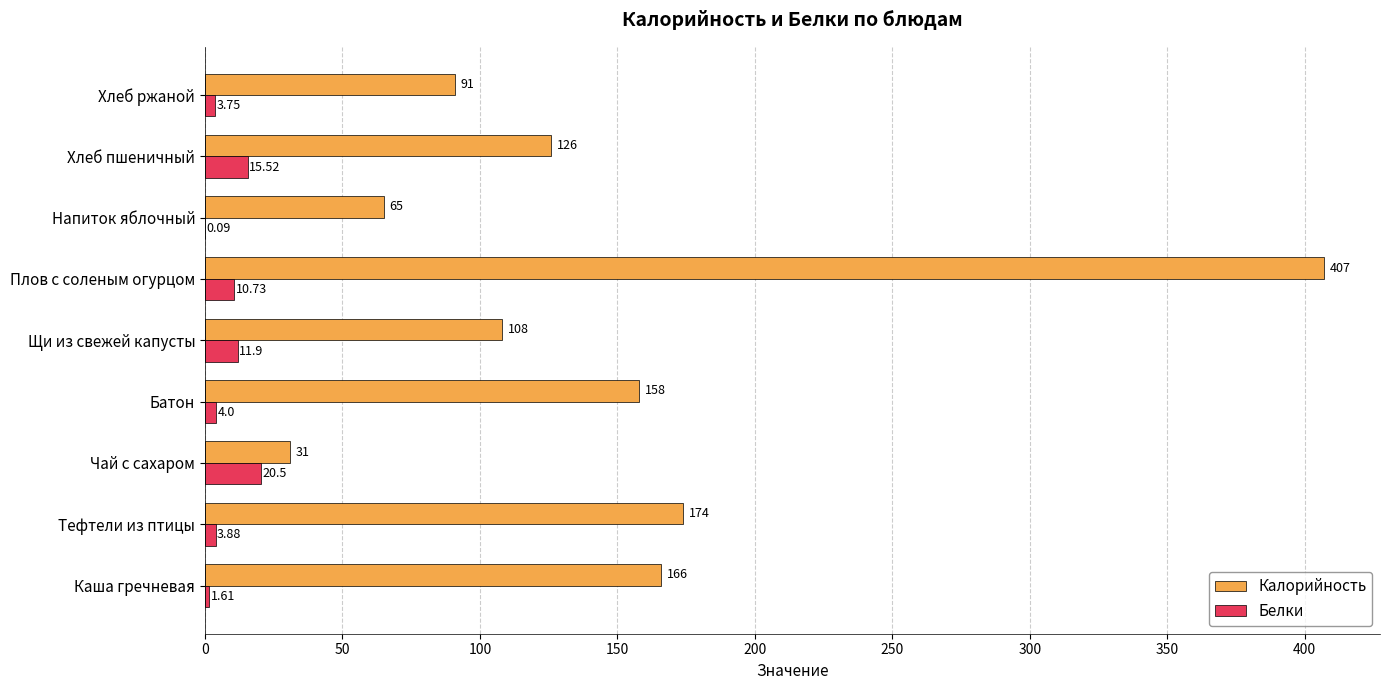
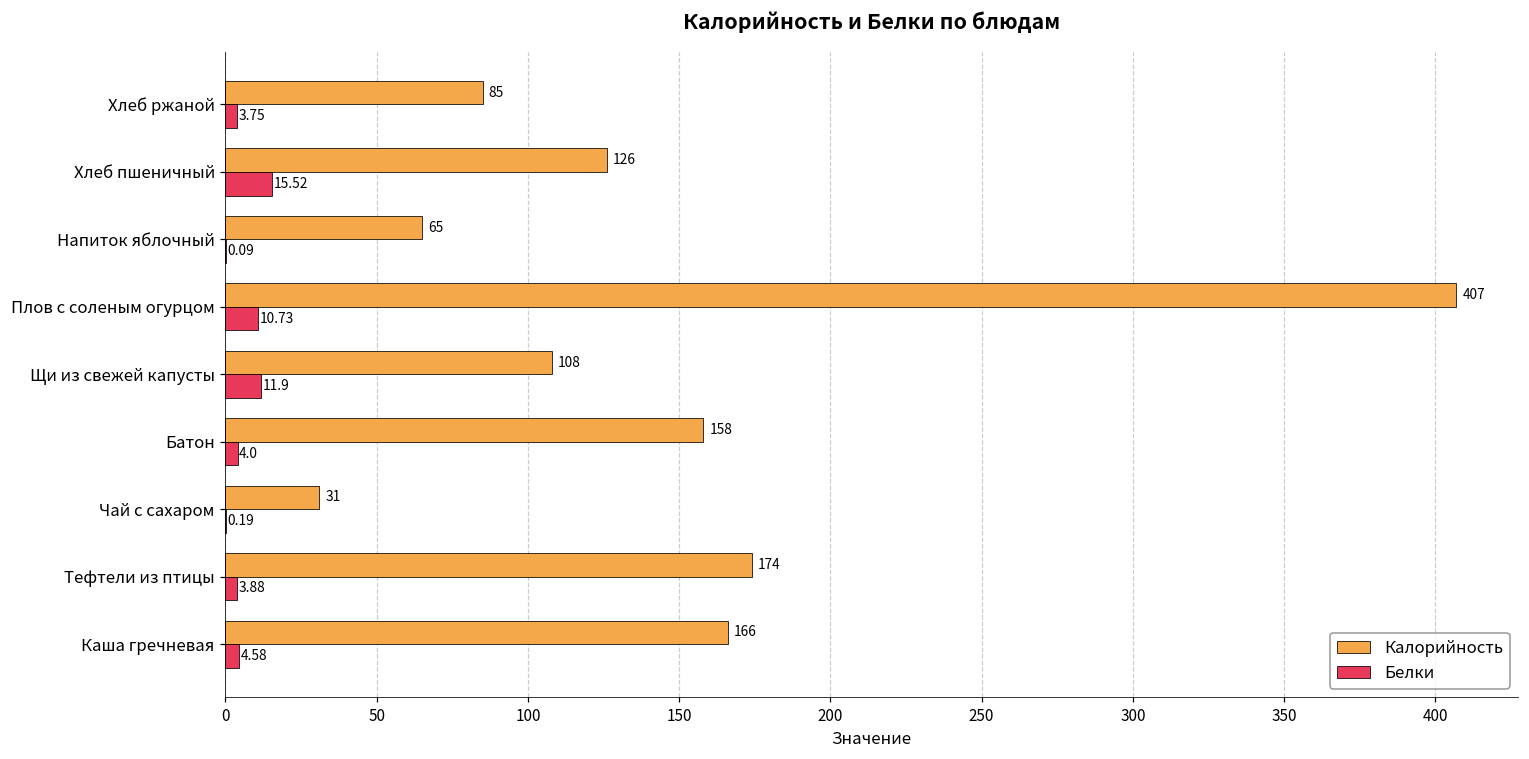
  {
    "Калорийность": {
-     "Хлеб ржаной": 91,
+     "Хлеб ржаной": 85,
      "Хлеб пшеничный": 126,
      "Напиток яблочный": 65,
      "Плов с соленым огурцом": 407,
      "Щи из свежей капусты": 108,
      "Батон": 158,
      "Чай с сахаром": 31,
      "Тефтели из птицы": 174,
      "Каша гречневая": 166
    },
    "Белки": {
      "Хлеб ржаной": 3.75,
      "Хлеб пшеничный": 15.52,
      "Напиток яблочный": 0.09,
      "Плов с соленым огурцом": 10.73,
      "Щи из свежей капусты": 11.9,
      "Батон": 4.0,
-     "Чай с сахаром": 20.5,
+     "Чай с сахаром": 0.19,
      "Тефтели из птицы": 3.88,
-     "Каша гречневая": 1.61
+     "Каша гречневая": 4.58
    }
  }
